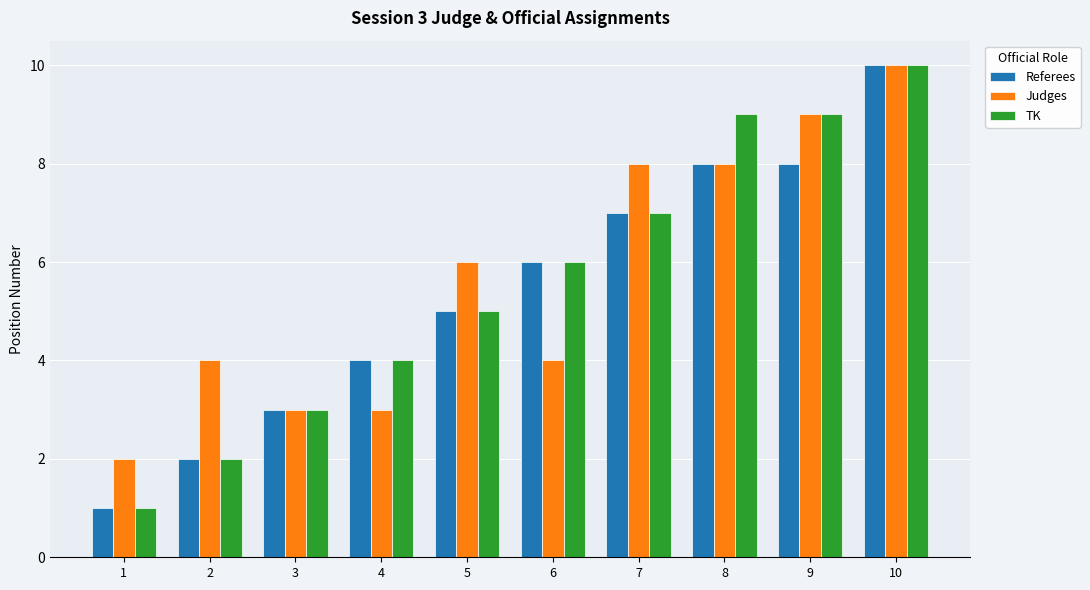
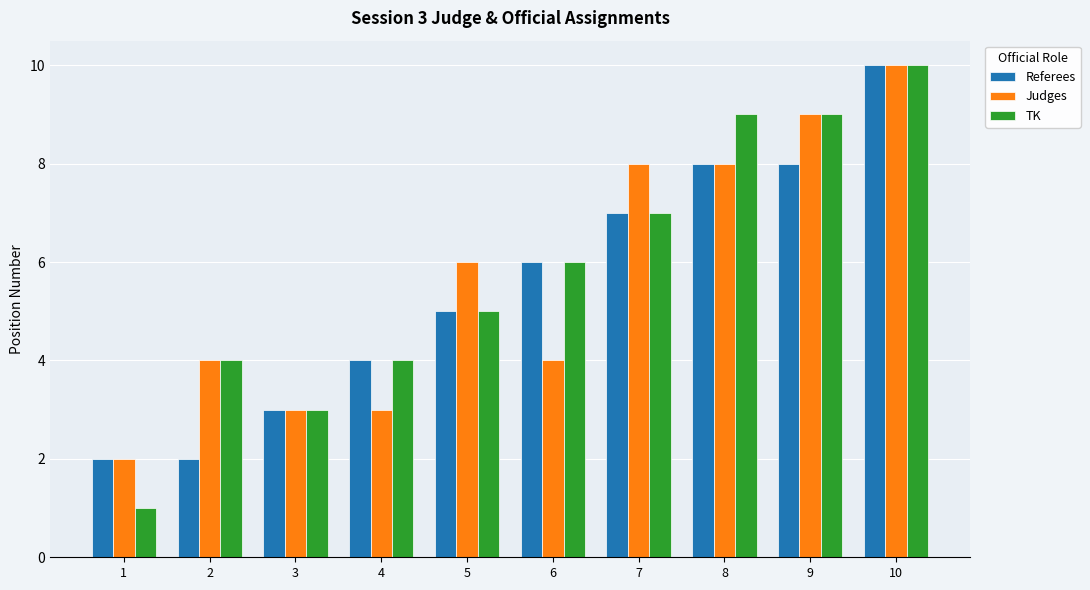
  {
    "Referees": {
-     "1": 1,
+     "1": 2,
      "2": 2,
      "3": 3,
      "4": 4,
      "5": 5,
      "6": 6,
      "7": 7,
      "8": 8,
      "9": 8,
      "10": 10
    },
    "Judges": {
      "1": 2,
      "2": 4,
      "3": 3,
      "4": 3,
      "5": 6,
      "6": 4,
      "7": 8,
      "8": 8,
      "9": 9,
      "10": 10
    },
    "TK": {
      "1": 1,
-     "2": 2,
+     "2": 4,
      "3": 3,
      "4": 4,
      "5": 5,
      "6": 6,
      "7": 7,
      "8": 9,
      "9": 9,
      "10": 10
    }
  }
